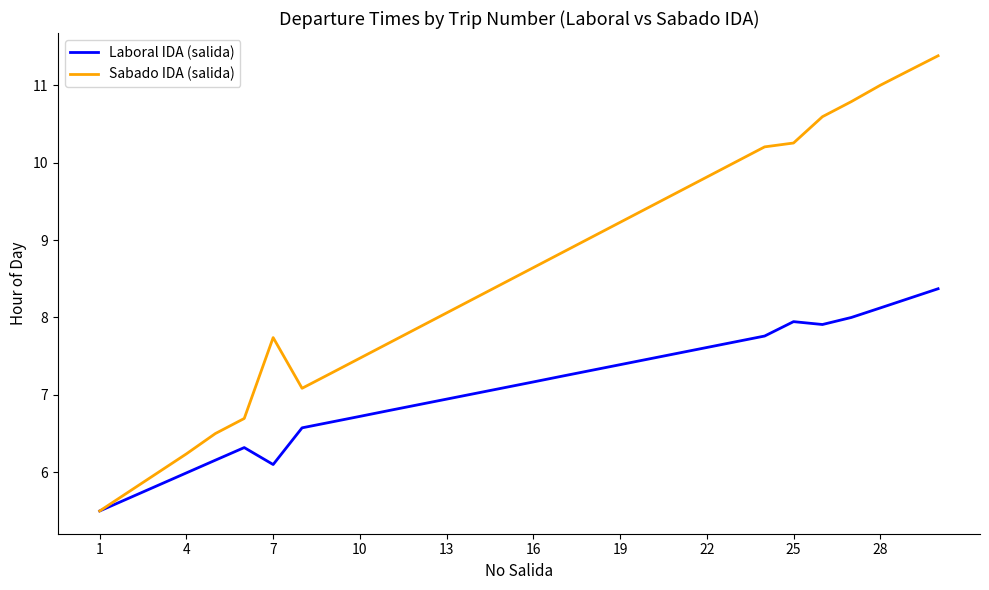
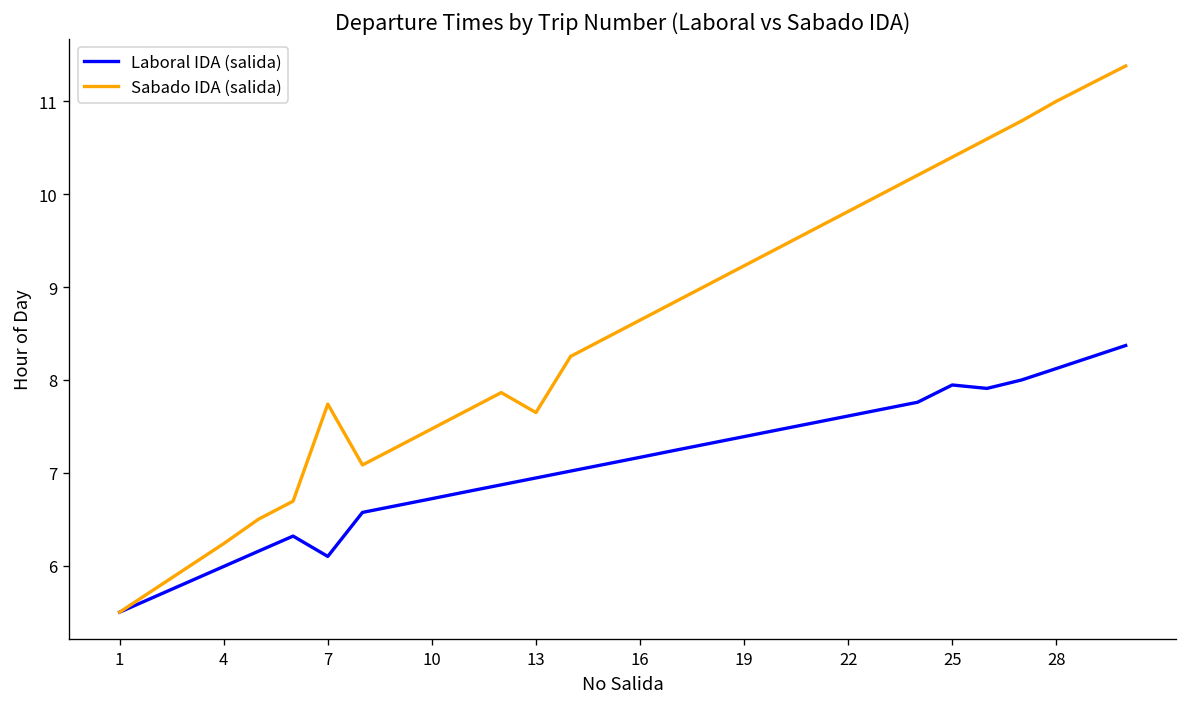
  {
    "Laboral IDA (salida)": {
      "4": 6.0,
      "7": 6.1,
      "10": 6.7,
      "13": 6.9,
      "16": 7.2,
      "19": 7.4,
      "22": 7.6,
      "25": 7.9,
      "28": 8.1
    },
    "Sabado IDA (salida)": {
      "4": 6.2,
      "7": 7.7,
      "10": 7.5,
-     "13": 8.1,
+     "13": 7.6,
      "16": 8.6,
      "19": 9.2,
      "22": 9.8,
-     "25": 10.3,
+     "25": 10.4,
      "28": 11.0
    }
  }
